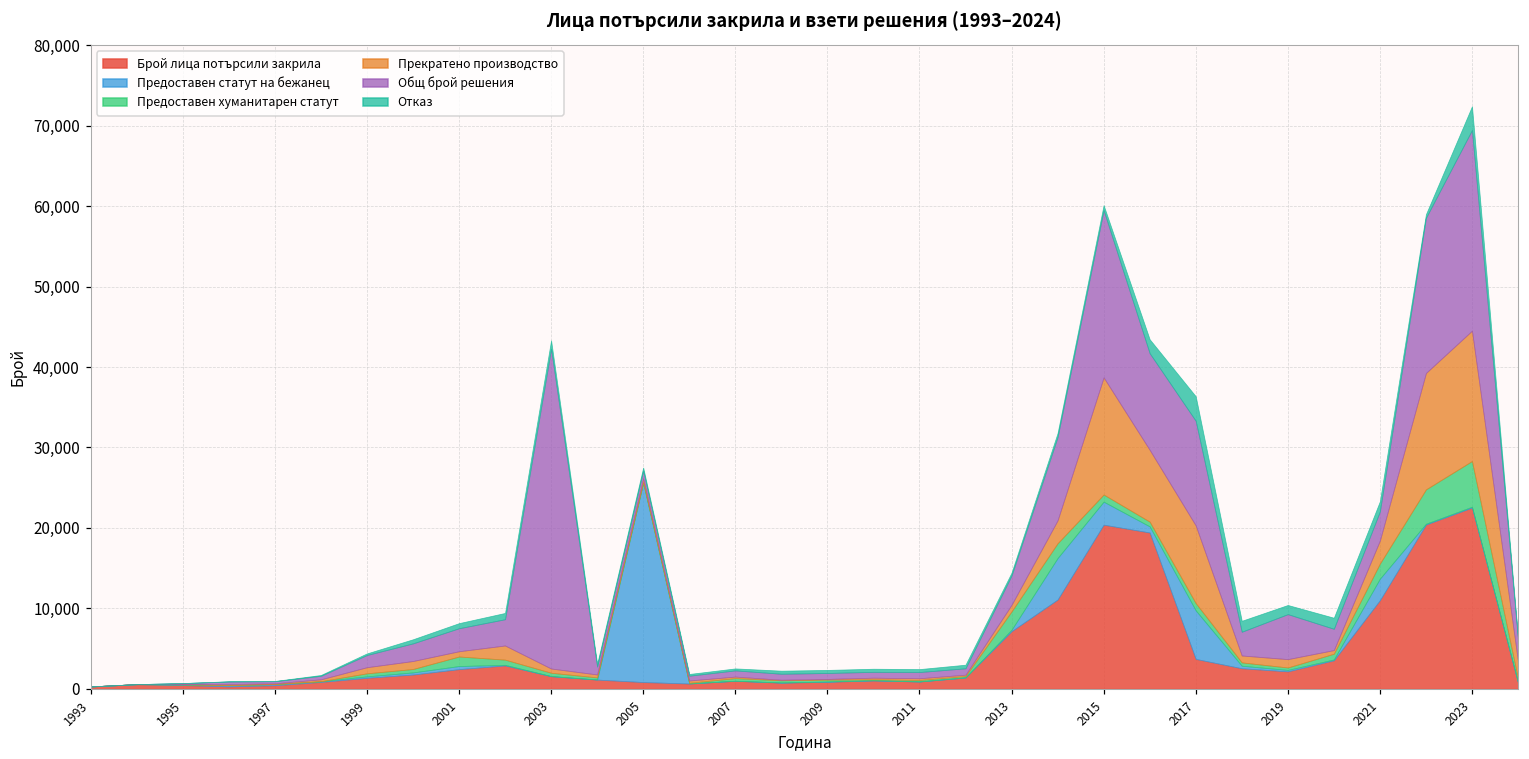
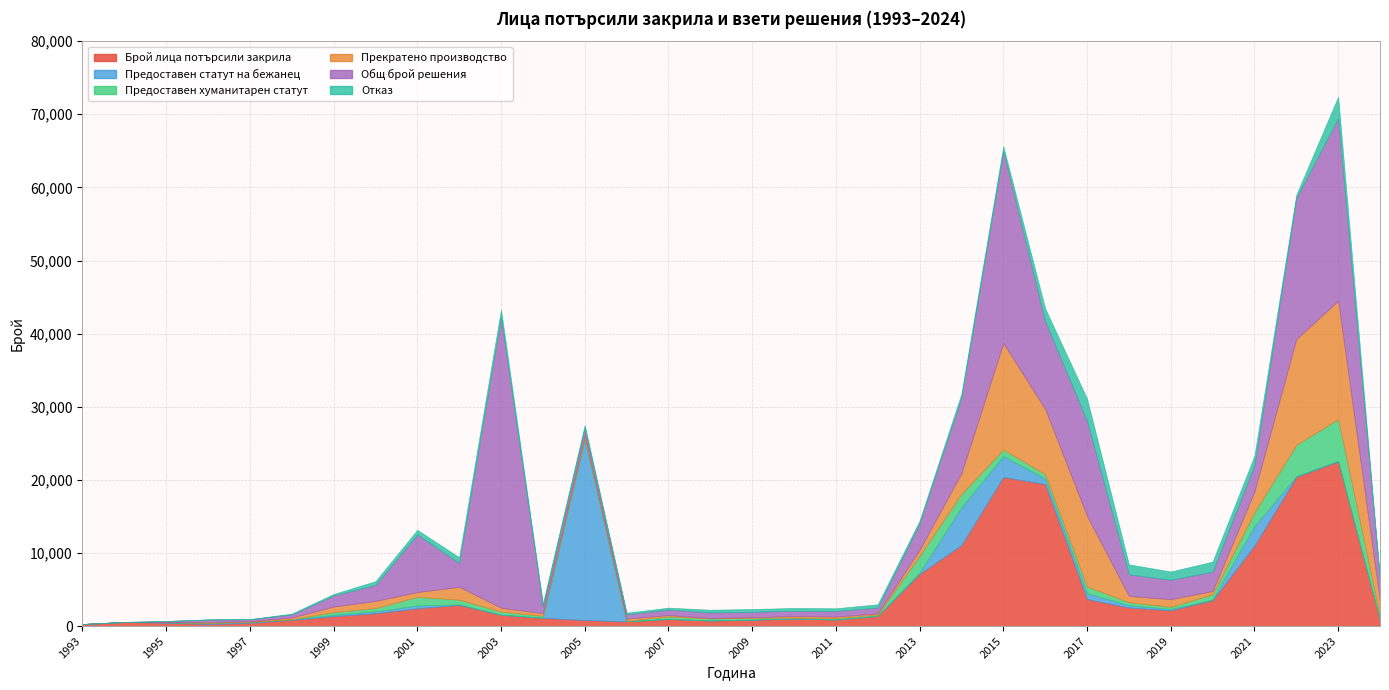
  {
    "Предоставен статут на бежанец": {
      "2001": "0",
      "2015": "3,000",
-     "2017": "6,000",
+     "2017": "1,000",
      "2021": "3,000"
    },
    "Общ брой решения": {
-     "2001": "3,000",
+     "2001": "8,000",
      "2003": "40,000",
      "2005": "1,000",
      "2009": "1,000",
      "2011": "1,000",
      "2013": "4,000",
-     "2015": "21,000",
+     "2015": "26,000",
      "2017": "13,000",
-     "2019": "6,000",
+     "2019": "3,000",
      "2021": "4,000",
      "2023": "25,000"
    }
  }
